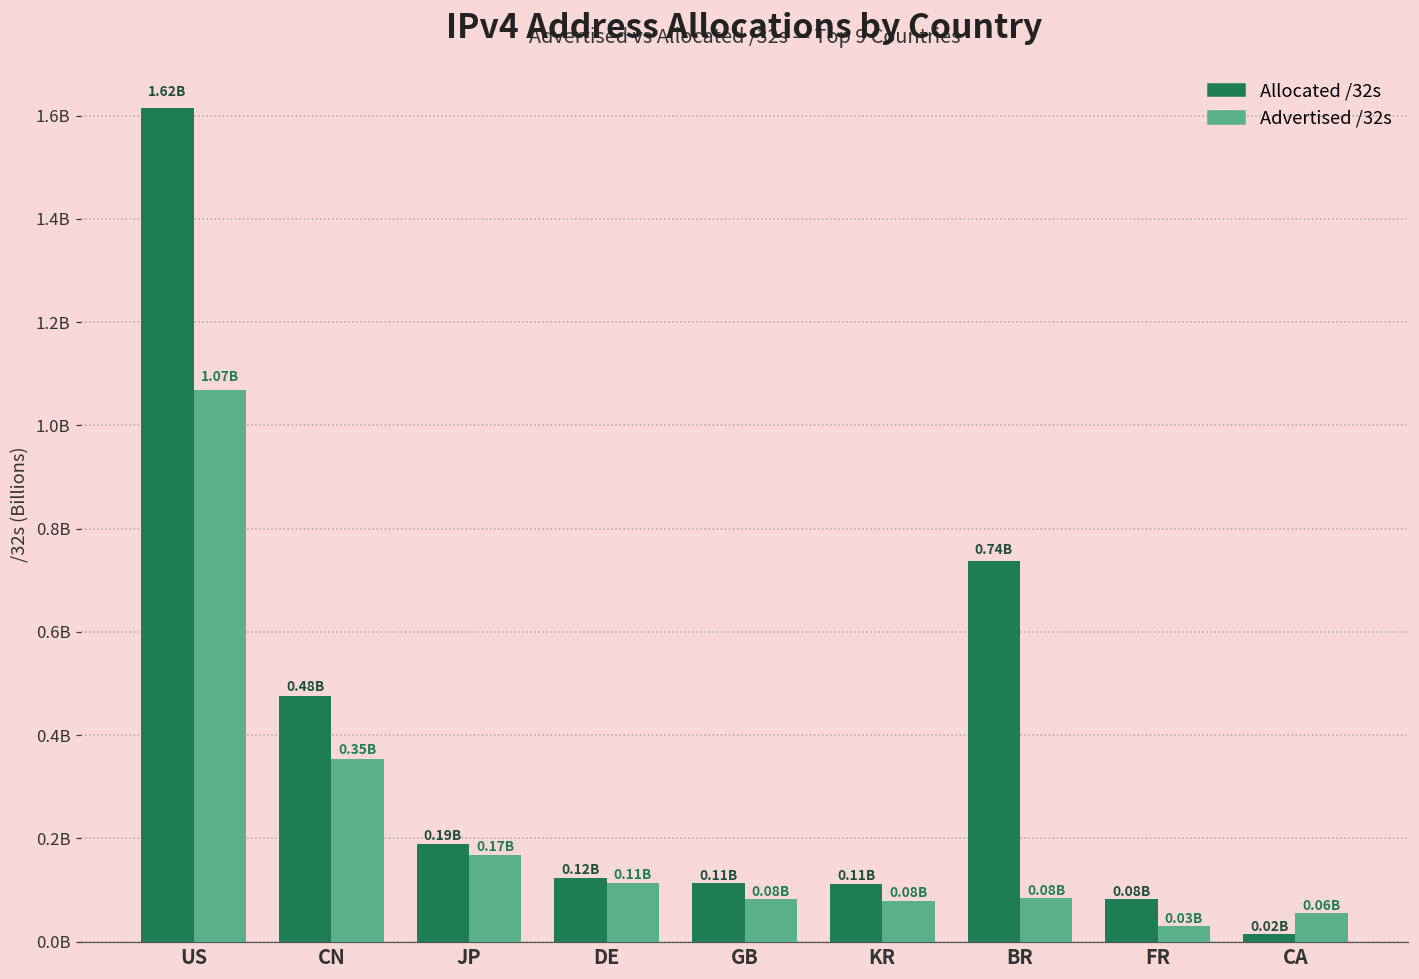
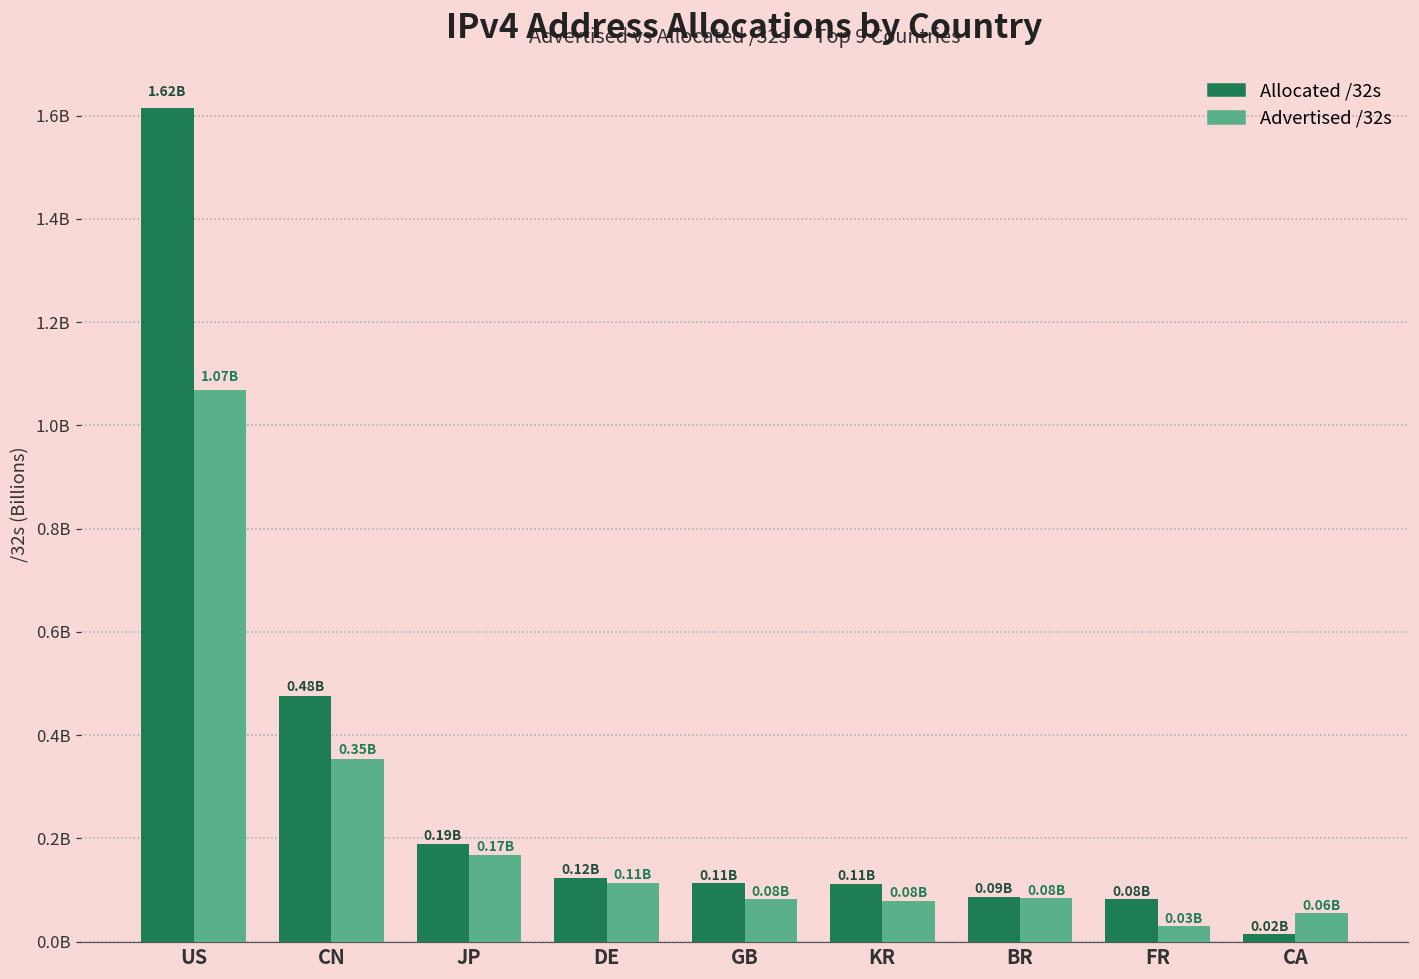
  {
    "Allocated /32s": {
      "US": "1.62B",
      "CN": "0.48B",
      "JP": "0.19B",
      "DE": "0.12B",
      "GB": "0.11B",
      "KR": "0.11B",
-     "BR": "0.74B",
+     "BR": "0.09B",
      "FR": "0.08B",
      "CA": "0.02B"
    },
    "Advertised /32s": {
      "US": "1.07B",
      "CN": "0.35B",
      "JP": "0.17B",
      "DE": "0.11B",
      "GB": "0.08B",
      "KR": "0.08B",
      "BR": "0.08B",
      "FR": "0.03B",
      "CA": "0.06B"
    }
  }
